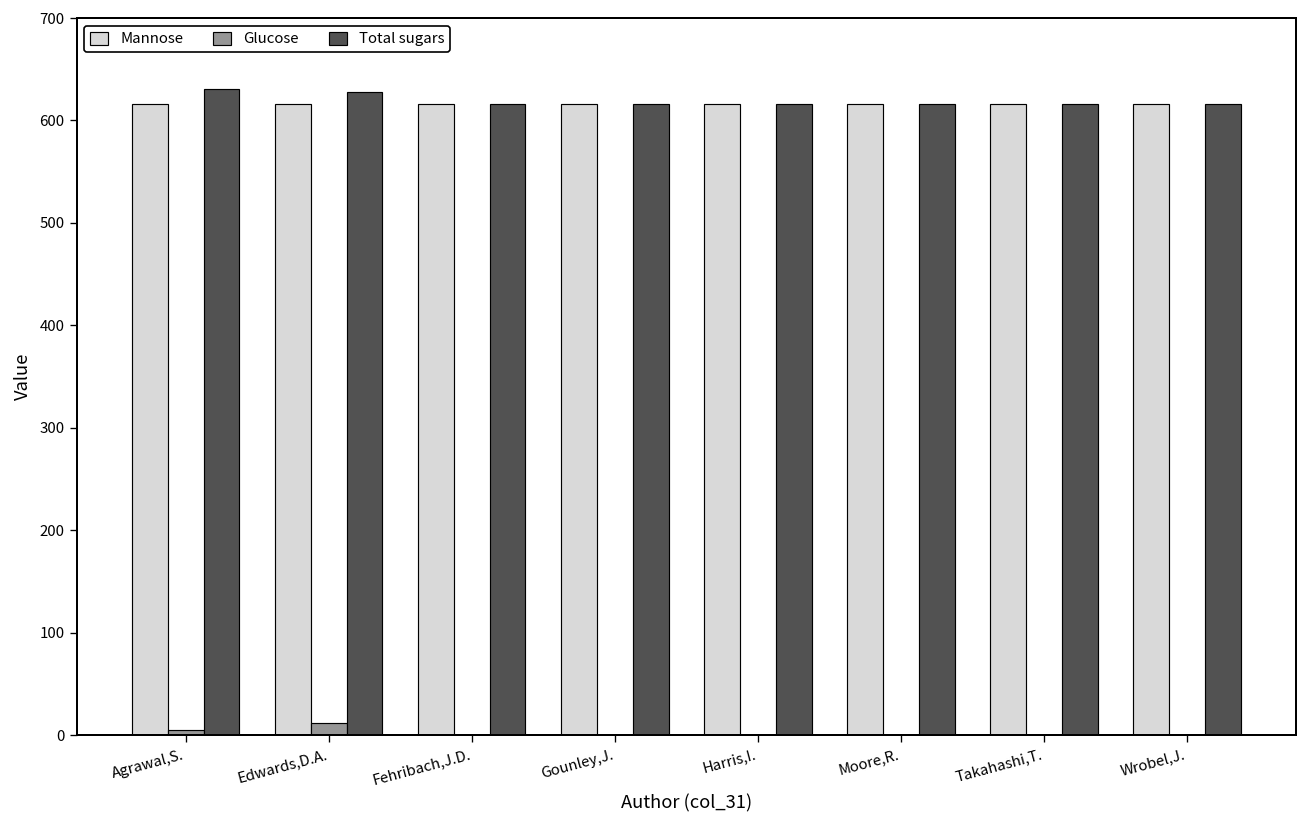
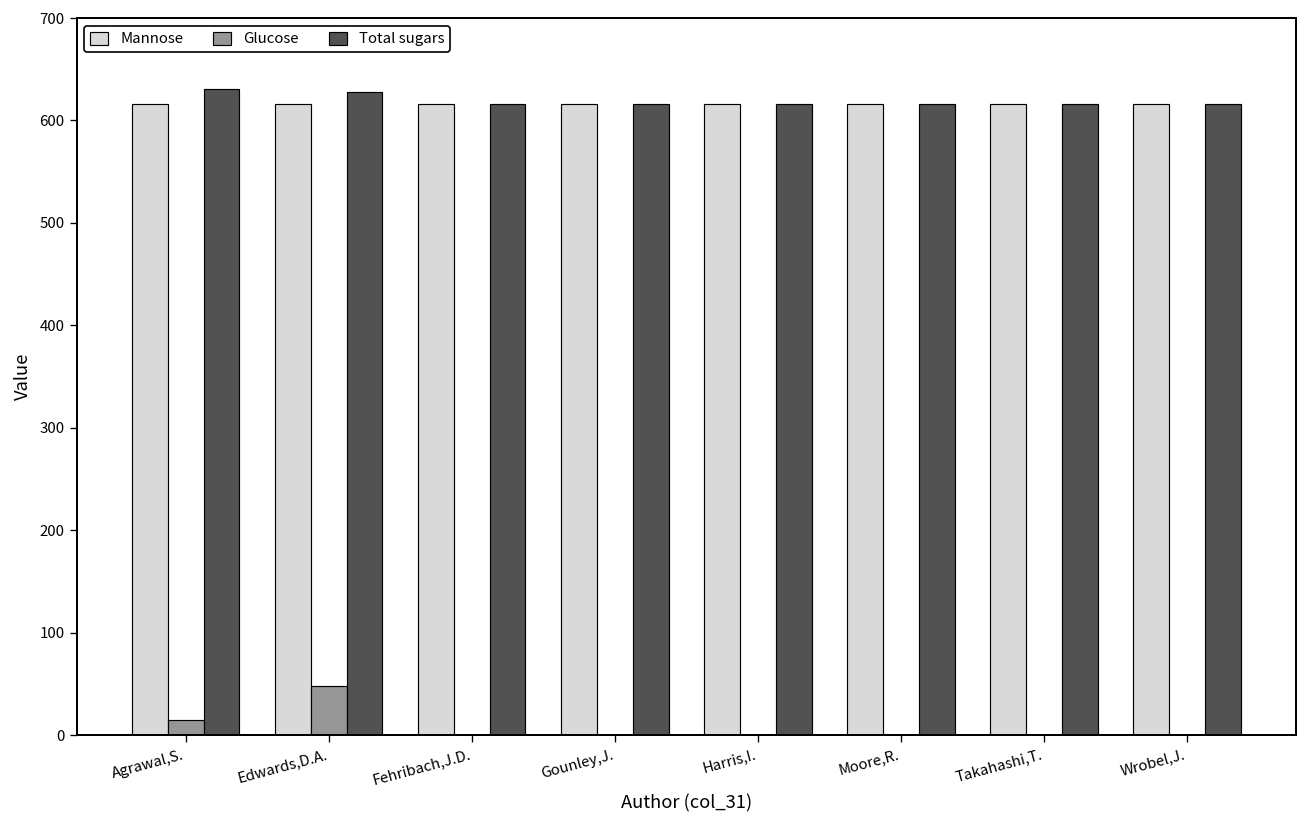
  {
    "Mannose": {
      "Agrawal,S.": 620,
      "Edwards,D.A.": 620,
      "Fehribach,J.D.": 620,
      "Gounley,J.": 620,
      "Harris,I.": 620,
      "Moore,R.": 620,
      "Takahashi,T.": 620,
      "Wrobel,J.": 620
    },
    "Glucose": {
-     "Agrawal,S.": 10,
-     "Edwards,D.A.": 10,
+     "Agrawal,S.": 20,
+     "Edwards,D.A.": 50,
      "Fehribach,J.D.": 0,
      "Gounley,J.": 0,
      "Harris,I.": 0,
      "Moore,R.": 0,
      "Takahashi,T.": 0,
      "Wrobel,J.": 0
    },
    "Total sugars": {
      "Agrawal,S.": 630,
      "Edwards,D.A.": 630,
      "Fehribach,J.D.": 620,
      "Gounley,J.": 620,
      "Harris,I.": 620,
      "Moore,R.": 620,
      "Takahashi,T.": 620,
      "Wrobel,J.": 620
    }
  }
